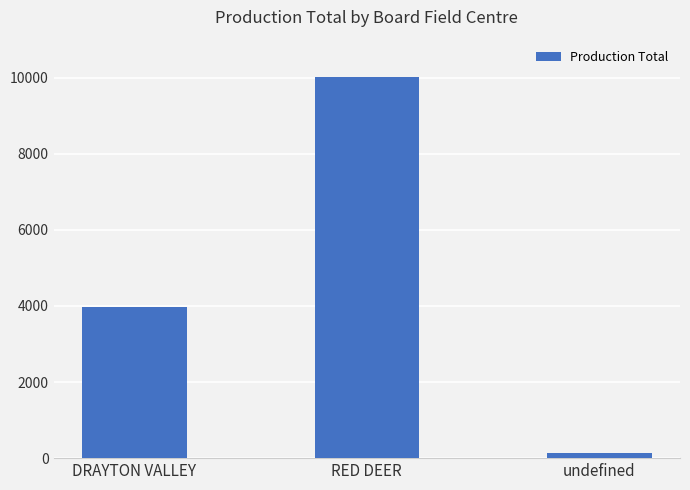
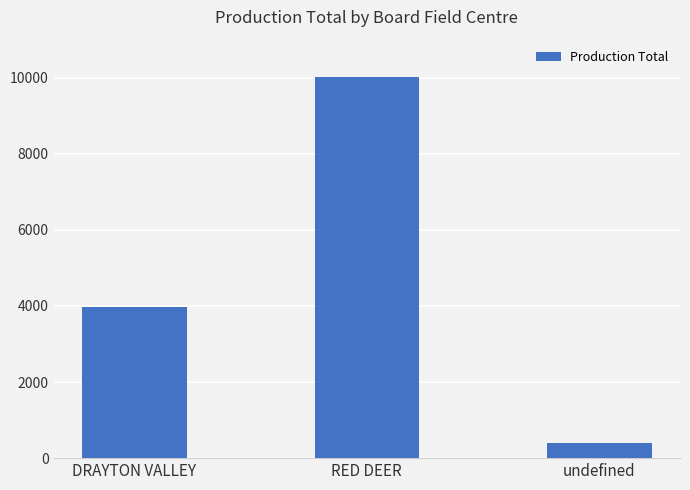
  {
    "DRAYTON VALLEY": 4000,
    "RED DEER": 10000,
-   "undefined": 100
+   "undefined": 400
  }
